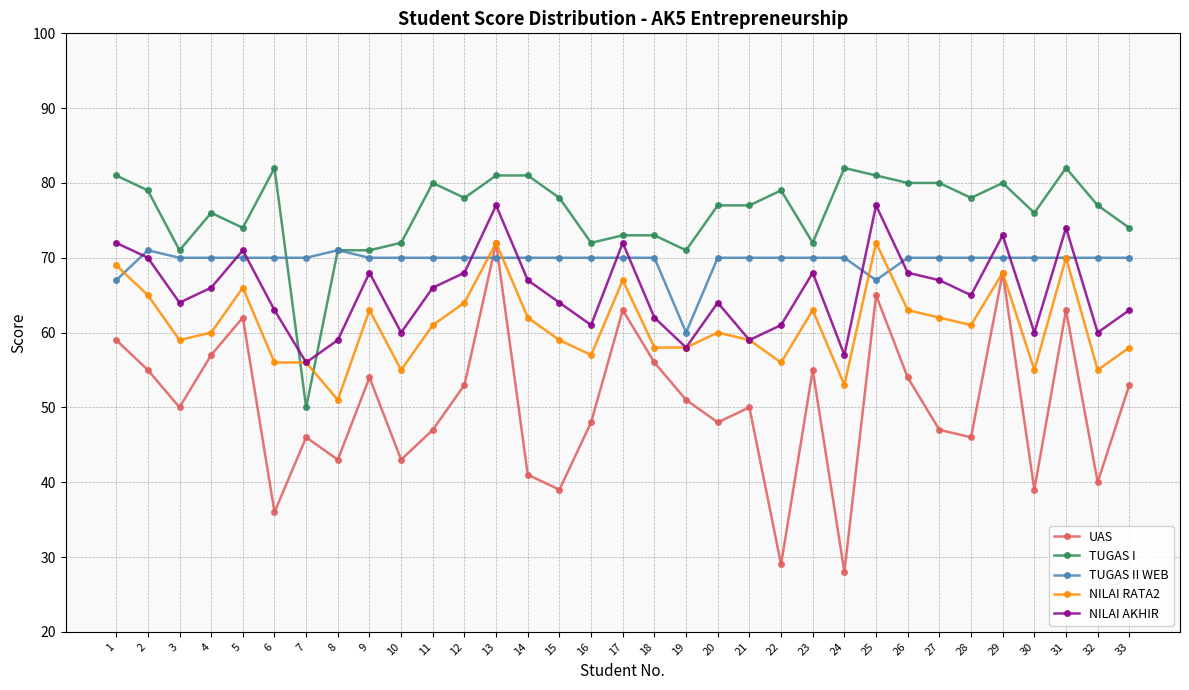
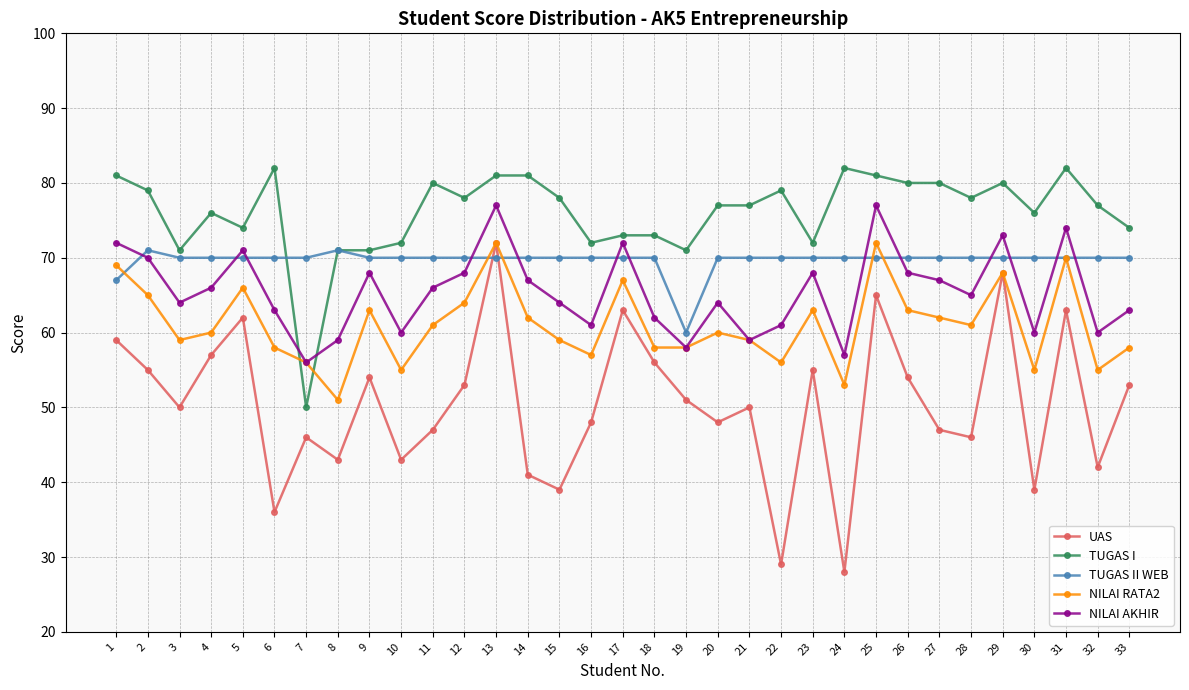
  {
    "UAS": {
      "1": 59,
      "2": 55,
      "3": 50,
      "4": 57,
      "5": 62,
      "6": 36,
      "7": 46,
      "8": 43,
      "9": 54,
      "10": 43,
      "11": 47,
      "12": 53,
      "14": 41,
      "15": 39,
      "16": 48,
      "17": 63,
      "18": 56,
      "19": 51,
      "20": 48,
      "21": 50,
      "22": 29,
      "23": 55,
      "24": 28,
      "25": 65,
      "26": 54,
      "27": 47,
      "28": 46,
      "30": 39,
      "31": 63,
-     "32": 40,
+     "32": 42,
      "33": 53
    },
    "TUGAS I": {
      "1": 81,
      "2": 79,
      "3": 71,
      "4": 76,
      "5": 74,
      "6": 82,
      "7": 50,
      "9": 71,
      "10": 72,
      "11": 80,
      "12": 78,
      "13": 81,
      "14": 81,
      "15": 78,
      "16": 72,
      "17": 73,
      "18": 73,
      "19": 71,
      "20": 77,
      "21": 77,
      "22": 79,
      "23": 72,
      "24": 82,
      "25": 81,
      "26": 80,
      "27": 80,
      "28": 78,
      "29": 80,
      "30": 76,
      "31": 82,
      "32": 77,
      "33": 74
    },
    "TUGAS II WEB": {
      "1": 67,
      "2": 71,
      "3": 70,
      "4": 70,
      "5": 70,
      "6": 70,
      "7": 70,
      "9": 70,
      "10": 70,
      "11": 70,
      "12": 70,
      "13": 70,
      "14": 70,
      "15": 70,
      "16": 70,
      "17": 70,
      "18": 70,
      "19": 60,
      "20": 70,
      "21": 70,
      "22": 70,
      "23": 70,
      "24": 70,
-     "25": 67,
+     "25": 70,
      "26": 70,
      "27": 70,
      "28": 70,
      "29": 70,
      "30": 70,
      "32": 70,
      "33": 70
    },
    "NILAI RATA2": {
      "1": 69,
      "2": 65,
      "3": 59,
      "4": 60,
      "5": 66,
-     "6": 56,
+     "6": 58,
      "8": 51,
      "9": 63,
      "10": 55,
      "11": 61,
      "12": 64,
      "14": 62,
      "15": 59,
      "16": 57,
      "17": 67,
      "18": 58,
      "20": 60,
      "22": 56,
      "23": 63,
      "24": 53,
      "25": 72,
      "26": 63,
      "27": 62,
      "28": 61,
      "30": 55,
      "32": 55,
      "33": 58
    },
    "NILAI AKHIR": {
      "1": 72,
      "2": 70,
      "3": 64,
      "4": 66,
      "5": 71,
      "6": 63,
      "8": 59,
      "9": 68,
      "10": 60,
      "11": 66,
      "12": 68,
      "13": 77,
      "14": 67,
      "15": 64,
      "16": 61,
      "17": 72,
      "18": 62,
      "20": 64,
      "22": 61,
      "23": 68,
      "24": 57,
      "25": 77,
      "26": 68,
      "27": 67,
      "28": 65,
      "29": 73,
      "30": 60,
      "31": 74,
      "32": 60,
      "33": 63
    }
  }
